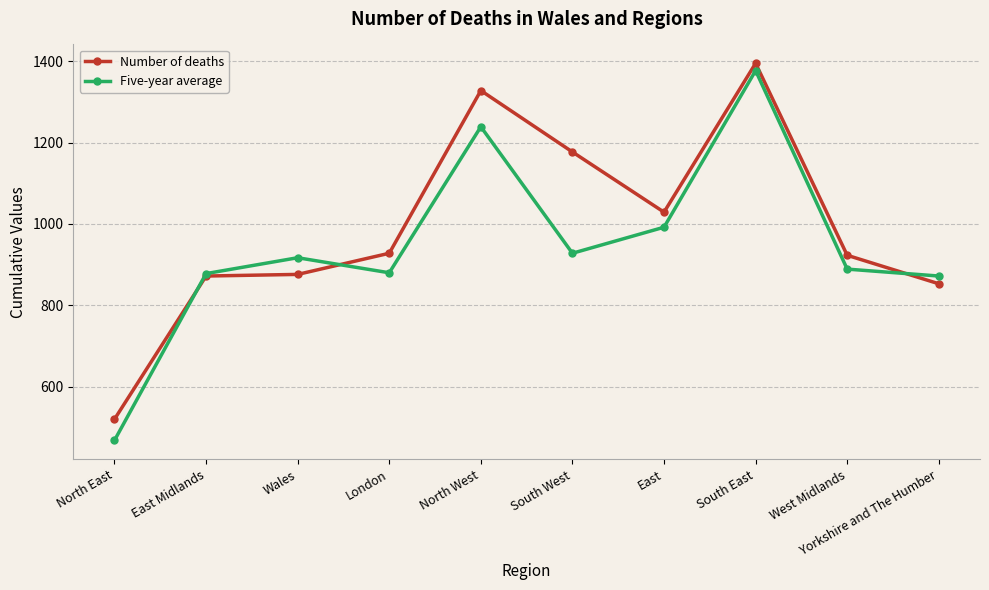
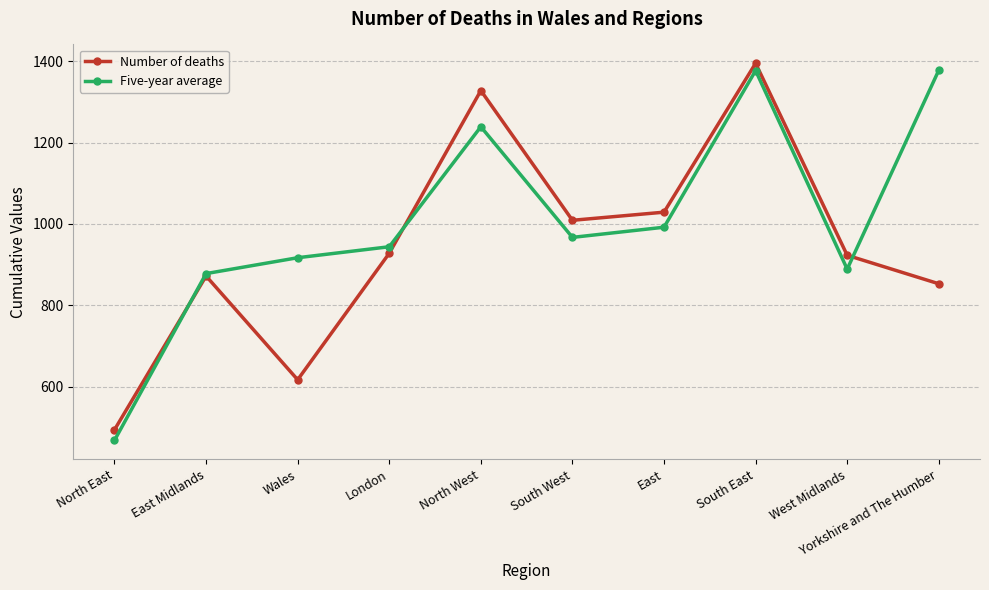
  {
    "Number of deaths": {
-     "North East": 520,
-     "Wales": 880,
+     "North East": 490,
+     "Wales": 620,
      "London": 930,
      "North West": 1330,
-     "South West": 1180,
+     "South West": 1010,
      "East": 1030,
      "South East": 1400,
      "West Midlands": 920,
      "Yorkshire and The Humber": 850
    },
    "Five-year average": {
      "North East": 470,
      "Wales": 920,
-     "London": 880,
+     "London": 940,
      "North West": 1240,
-     "South West": 930,
+     "South West": 970,
      "East": 990,
      "South East": 1380,
      "West Midlands": 890,
-     "Yorkshire and The Humber": 870
+     "Yorkshire and The Humber": 1380
    }
  }
